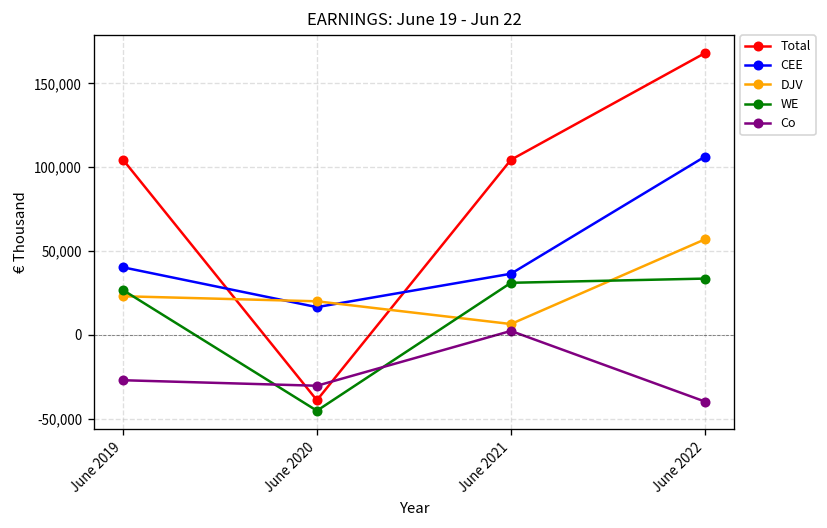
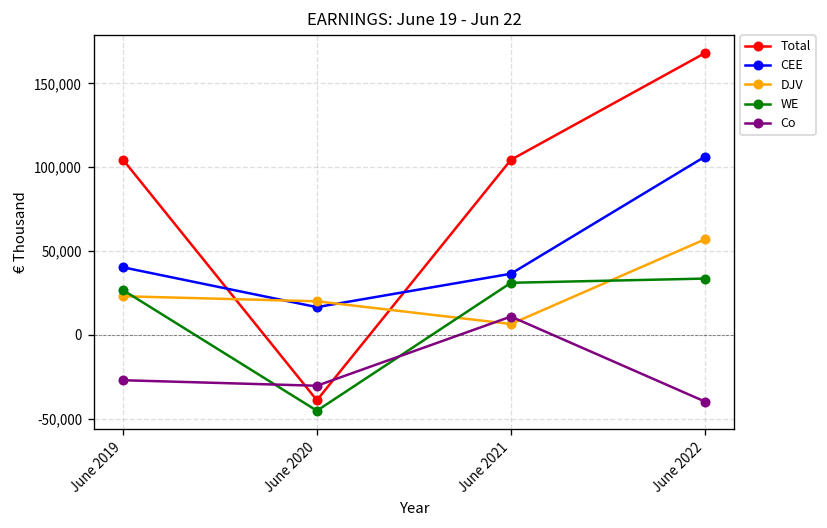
  {
    "Total": {
      "June 2019": "105,000",
      "June 2020": "-39,000",
      "June 2021": "104,000",
      "June 2022": "168,000"
    },
    "CEE": {
      "June 2019": "40,000",
      "June 2020": "17,000",
      "June 2021": "36,000",
      "June 2022": "106,000"
    },
    "DJV": {
      "June 2019": "23,000",
      "June 2020": "20,000",
      "June 2021": "6,000",
      "June 2022": "57,000"
    },
    "WE": {
      "June 2019": "27,000",
      "June 2020": "-45,000",
      "June 2021": "31,000",
      "June 2022": "34,000"
    },
    "Co": {
      "June 2019": "-27,000",
      "June 2020": "-30,000",
-     "June 2021": "2,000",
+     "June 2021": "11,000",
      "June 2022": "-40,000"
    }
  }
